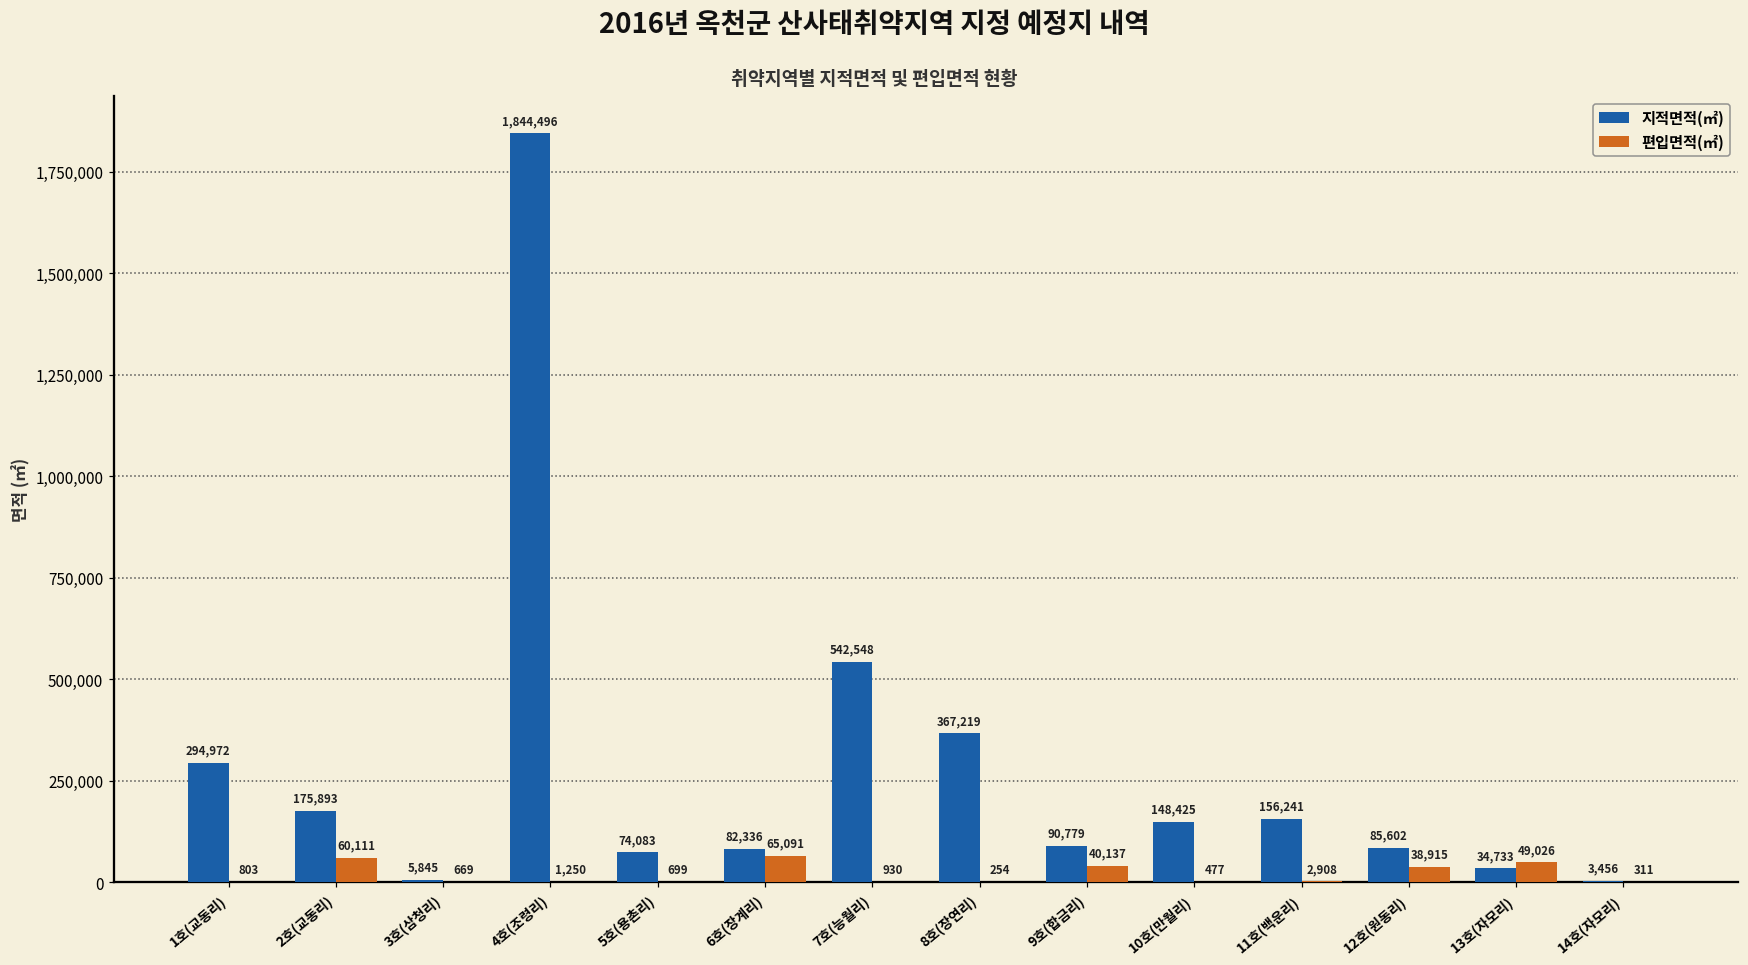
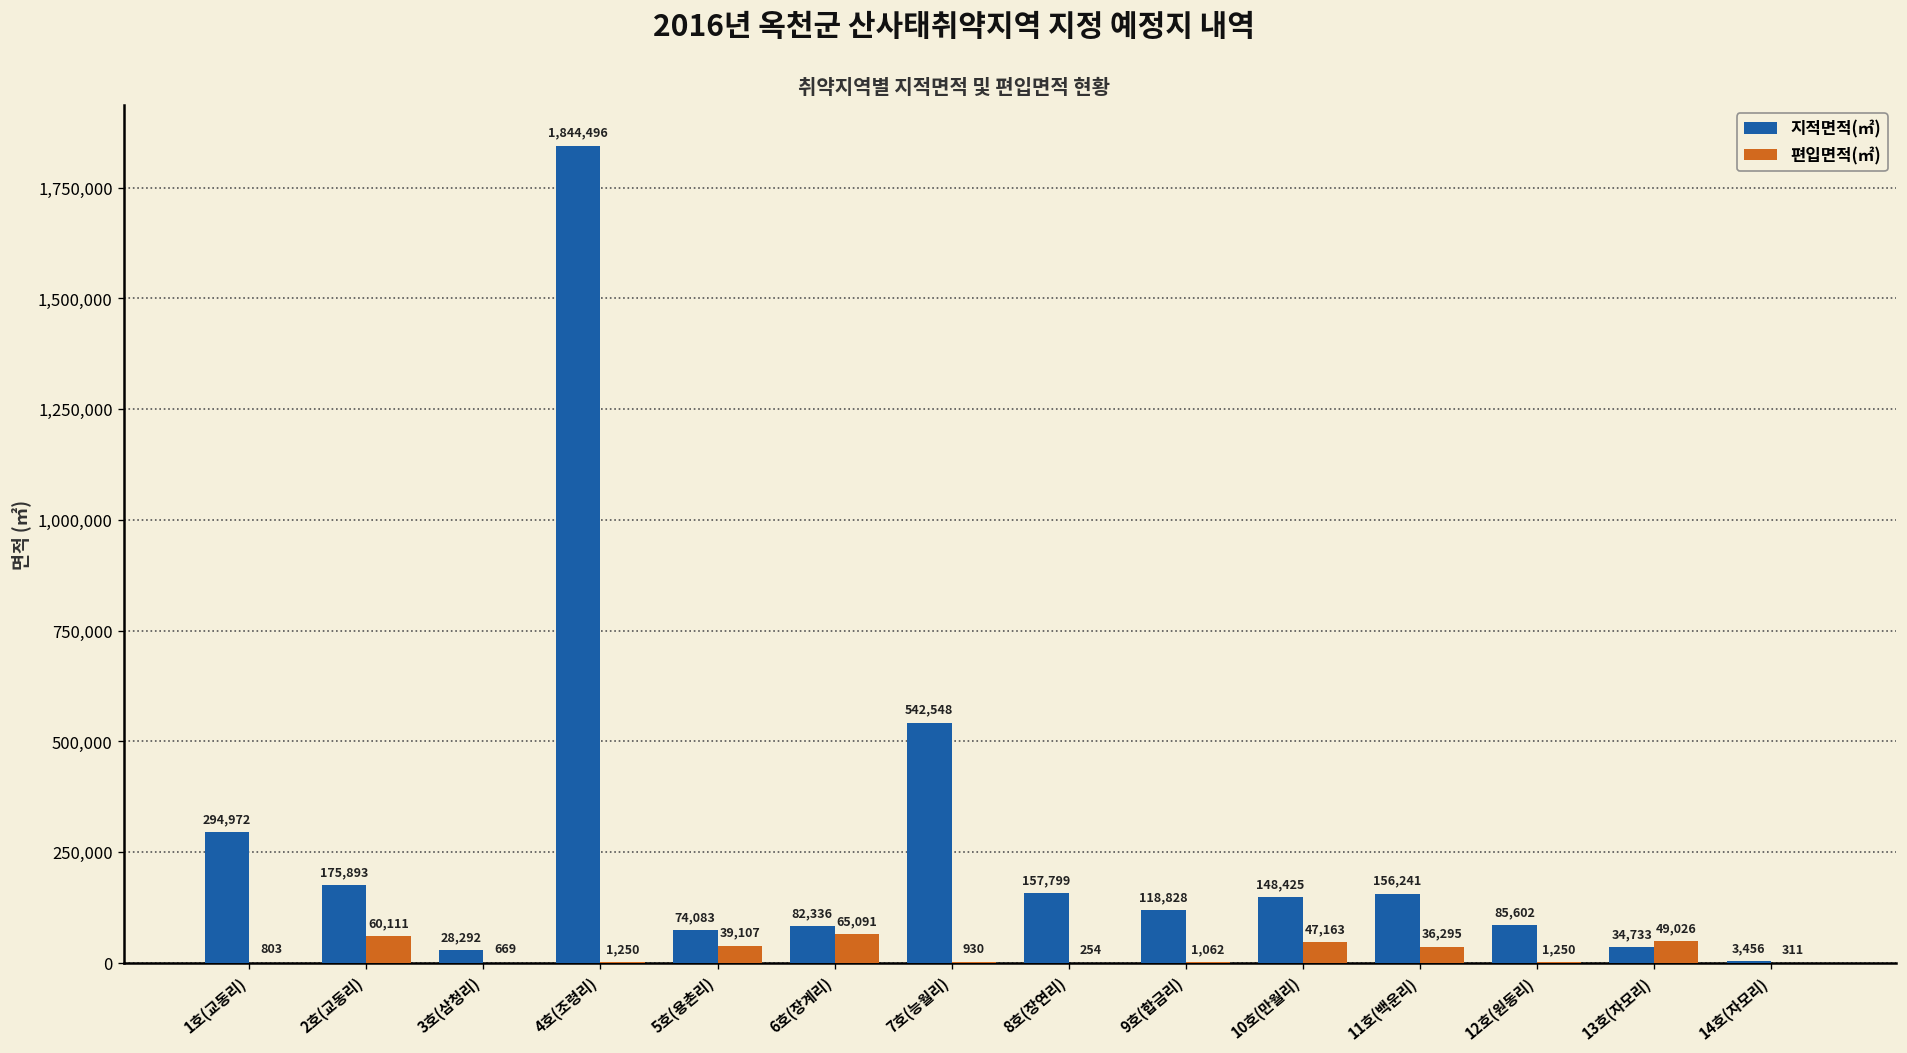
  {
    "지적면적(㎡)": {
      "1호(교동리)": "294,972",
      "2호(교동리)": "175,893",
-     "3호(삼청리)": "5,845",
+     "3호(삼청리)": "28,292",
      "4호(조령리)": "1,844,496",
      "5호(용촌리)": "74,083",
      "6호(장계리)": "82,336",
      "7호(능월리)": "542,548",
-     "8호(장연리)": "367,219",
-     "9호(합금리)": "90,779",
+     "8호(장연리)": "157,799",
+     "9호(합금리)": "118,828",
      "10호(만월리)": "148,425",
      "11호(백운리)": "156,241",
      "12호(원동리)": "85,602",
      "13호(자모리)": "34,733",
      "14호(자모리)": "3,456"
    },
    "편입면적(㎡)": {
      "1호(교동리)": "803",
      "2호(교동리)": "60,111",
      "3호(삼청리)": "669",
      "4호(조령리)": "1,250",
-     "5호(용촌리)": "699",
+     "5호(용촌리)": "39,107",
      "6호(장계리)": "65,091",
      "7호(능월리)": "930",
      "8호(장연리)": "254",
-     "9호(합금리)": "40,137",
-     "10호(만월리)": "477",
-     "11호(백운리)": "2,908",
-     "12호(원동리)": "38,915",
+     "9호(합금리)": "1,062",
+     "10호(만월리)": "47,163",
+     "11호(백운리)": "36,295",
+     "12호(원동리)": "1,250",
      "13호(자모리)": "49,026",
      "14호(자모리)": "311"
    }
  }
